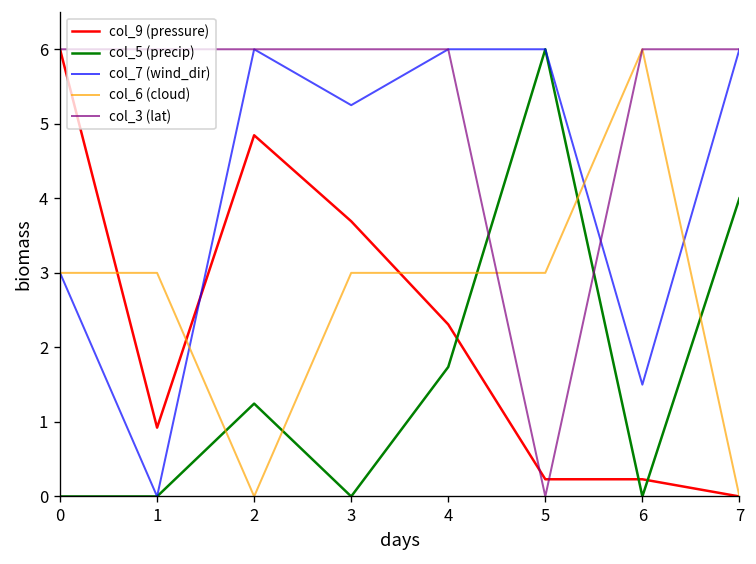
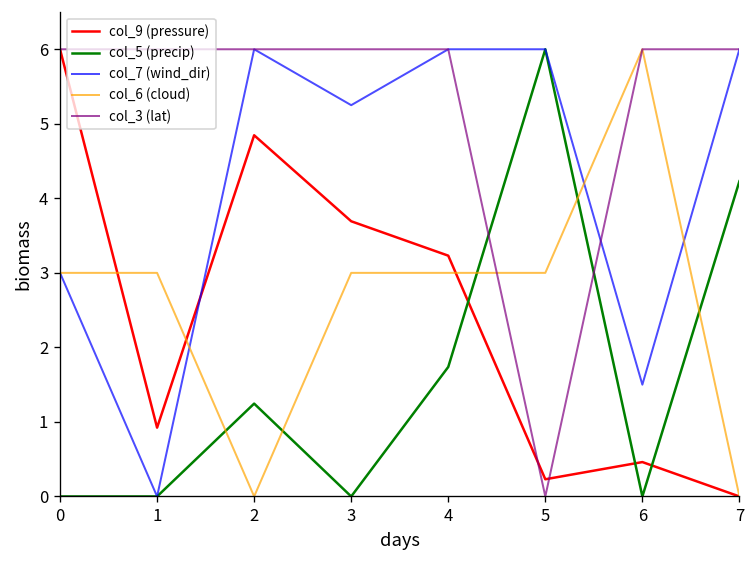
  {
    "col_9 (pressure)": {
      "1": 0.9,
      "2": 4.8,
      "3": 3.7,
-     "4": 2.3,
+     "4": 3.2,
      "5": 0.2,
-     "6": 0.2
+     "6": 0.5
    },
    "col_5 (precip)": {
      "0": 0.0,
      "2": 1.2,
      "3": 0.0,
      "4": 1.7,
      "6": 0.0,
-     "7": 4.0
+     "7": 4.2
    },
    "col_7 (wind_dir)": {
      "3": 5.3,
      "6": 1.5
    },
    "col_6 (cloud)": {
      "1": 3.0,
      "2": 0.0,
      "3": 3.0,
      "4": 3.0,
      "5": 3.0
    },
    "col_3 (lat)": {
      "3": 6.0,
      "5": 0.0
    }
  }
